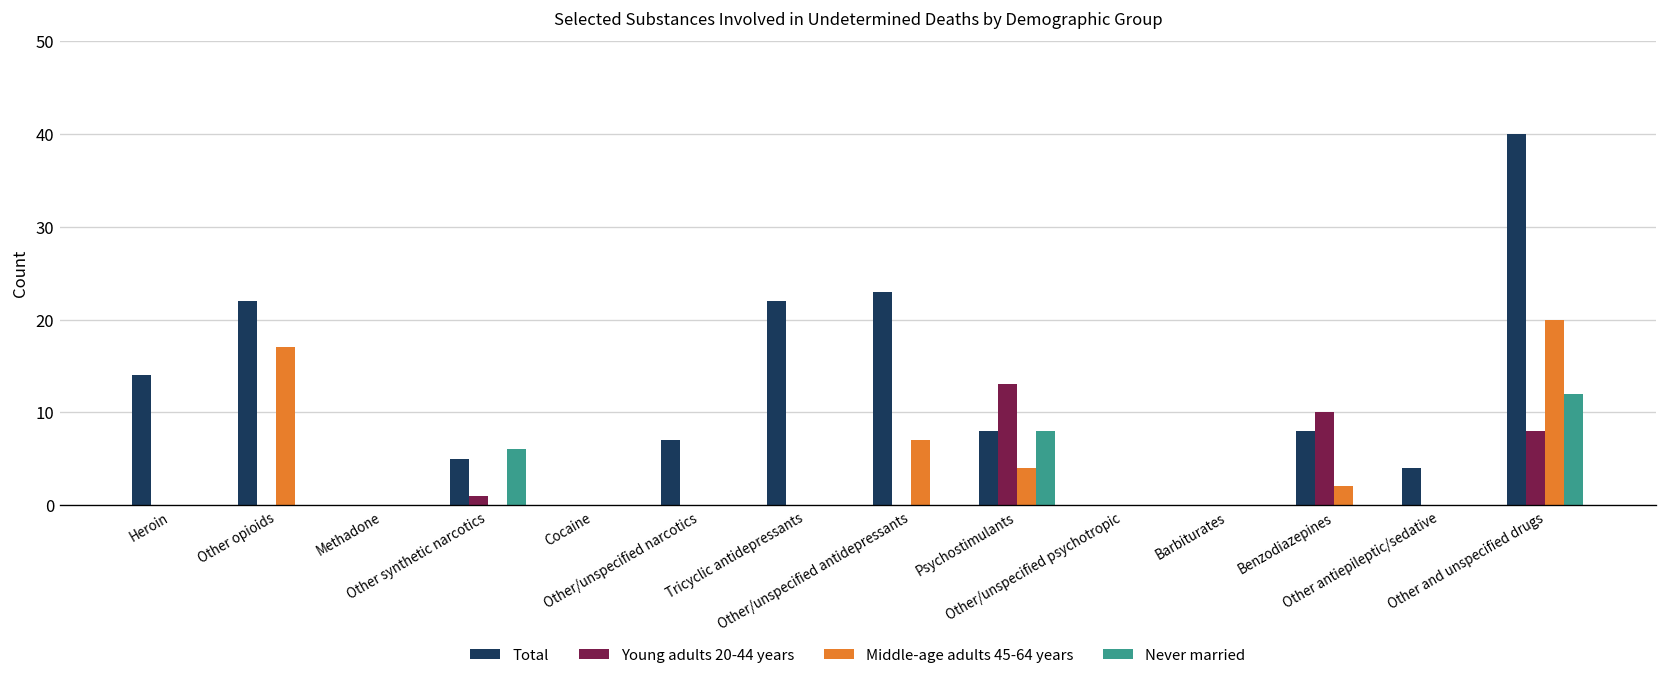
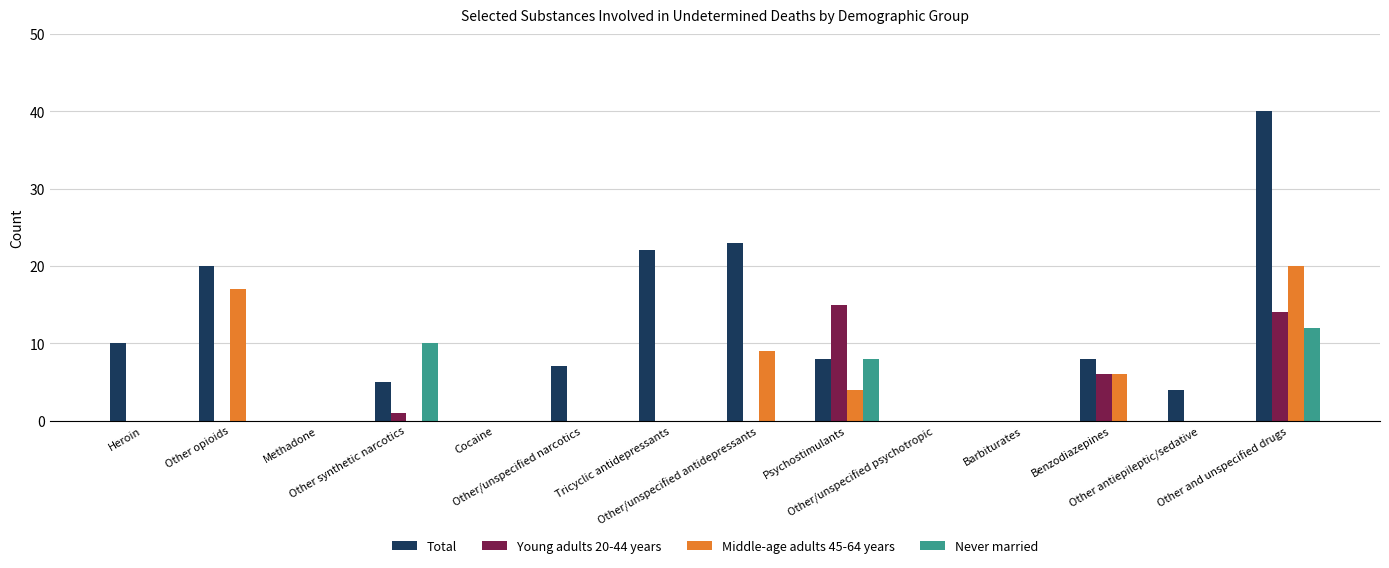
  {
    "Total": {
-     "Heroin": 14,
-     "Other opioids": 22,
+     "Heroin": 10,
+     "Other opioids": 20,
      "Methadone": 0,
      "Other synthetic narcotics": 5,
      "Cocaine": 0,
      "Other/unspecified narcotics": 7,
      "Tricyclic antidepressants": 22,
      "Other/unspecified antidepressants": 23,
      "Psychostimulants": 8,
      "Other/unspecified psychotropic": 0,
      "Barbiturates": 0,
      "Benzodiazepines": 8,
      "Other antiepileptic/sedative": 4,
      "Other and unspecified drugs": 40
    },
    "Young adults 20-44 years": {
      "Heroin": 0,
      "Other opioids": 0,
      "Methadone": 0,
      "Other synthetic narcotics": 1,
      "Cocaine": 0,
      "Other/unspecified narcotics": 0,
      "Tricyclic antidepressants": 0,
      "Other/unspecified antidepressants": 0,
-     "Psychostimulants": 13,
+     "Psychostimulants": 15,
      "Other/unspecified psychotropic": 0,
      "Barbiturates": 0,
-     "Benzodiazepines": 10,
+     "Benzodiazepines": 6,
      "Other antiepileptic/sedative": 0,
-     "Other and unspecified drugs": 8
+     "Other and unspecified drugs": 14
    },
    "Middle-age adults 45-64 years": {
      "Heroin": 0,
      "Other opioids": 17,
      "Methadone": 0,
      "Other synthetic narcotics": 0,
      "Cocaine": 0,
      "Other/unspecified narcotics": 0,
      "Tricyclic antidepressants": 0,
-     "Other/unspecified antidepressants": 7,
+     "Other/unspecified antidepressants": 9,
      "Psychostimulants": 4,
      "Other/unspecified psychotropic": 0,
      "Barbiturates": 0,
-     "Benzodiazepines": 2,
+     "Benzodiazepines": 6,
      "Other antiepileptic/sedative": 0,
      "Other and unspecified drugs": 20
    },
    "Never married": {
      "Heroin": 0,
      "Other opioids": 0,
      "Methadone": 0,
-     "Other synthetic narcotics": 6,
+     "Other synthetic narcotics": 10,
      "Cocaine": 0,
      "Other/unspecified narcotics": 0,
      "Tricyclic antidepressants": 0,
      "Other/unspecified antidepressants": 0,
      "Psychostimulants": 8,
      "Other/unspecified psychotropic": 0,
      "Barbiturates": 0,
      "Benzodiazepines": 0,
      "Other antiepileptic/sedative": 0,
      "Other and unspecified drugs": 12
    }
  }
